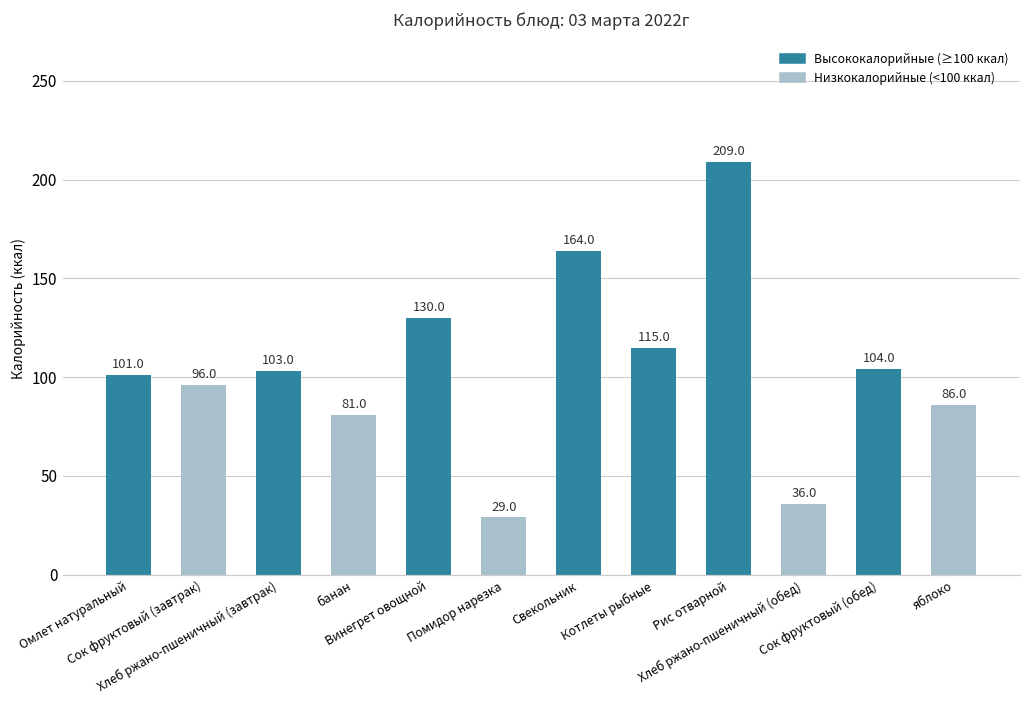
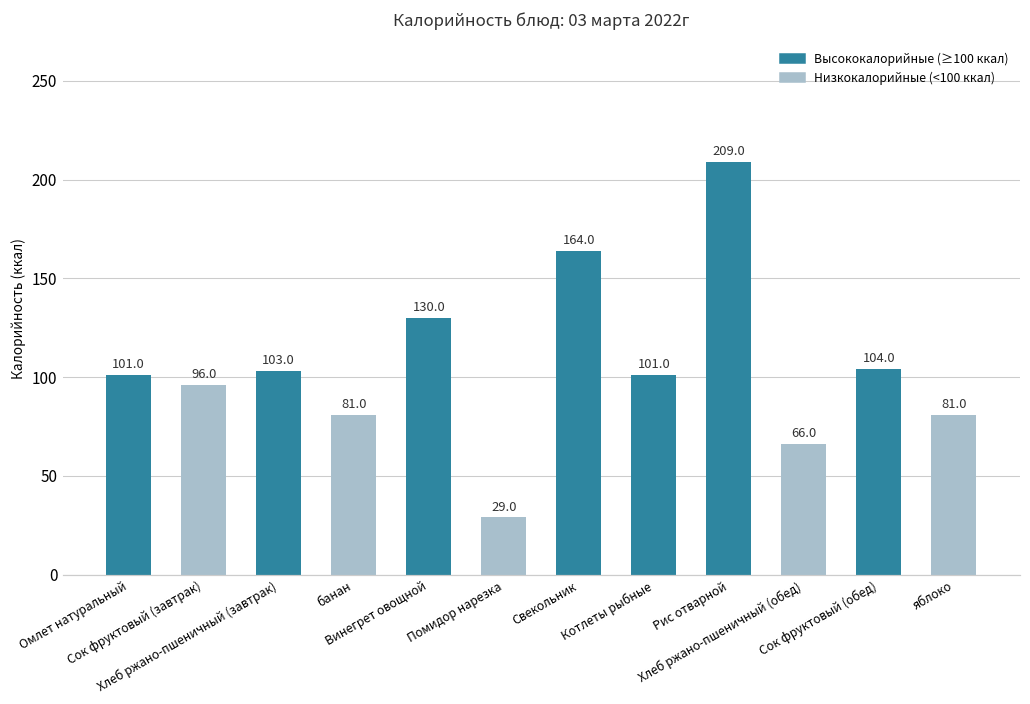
  {
    "Омлет натуральный": 101.0,
    "Сок фруктовый (завтрак)": 96.0,
    "Хлеб ржано-пшеничный (завтрак)": 103.0,
    "банан": 81.0,
    "Винегрет овощной": 130.0,
    "Помидор нарезка": 29.0,
    "Свекольник": 164.0,
-   "Котлеты рыбные": 115.0,
+   "Котлеты рыбные": 101.0,
    "Рис отварной": 209.0,
-   "Хлеб ржано-пшеничный (обед)": 36.0,
+   "Хлеб ржано-пшеничный (обед)": 66.0,
    "Сок фруктовый (обед)": 104.0,
-   "яблоко": 86.0
+   "яблоко": 81.0
  }
